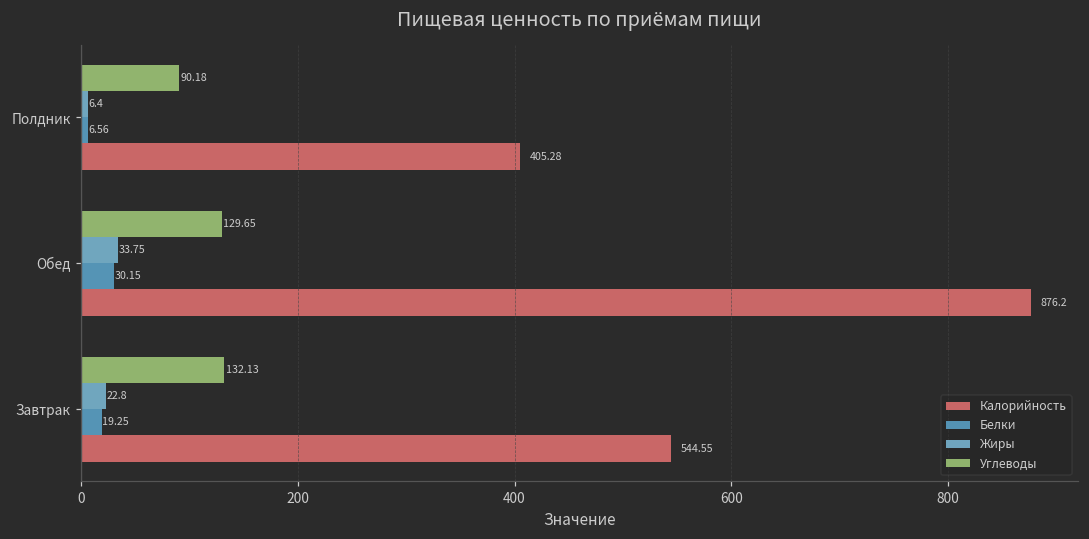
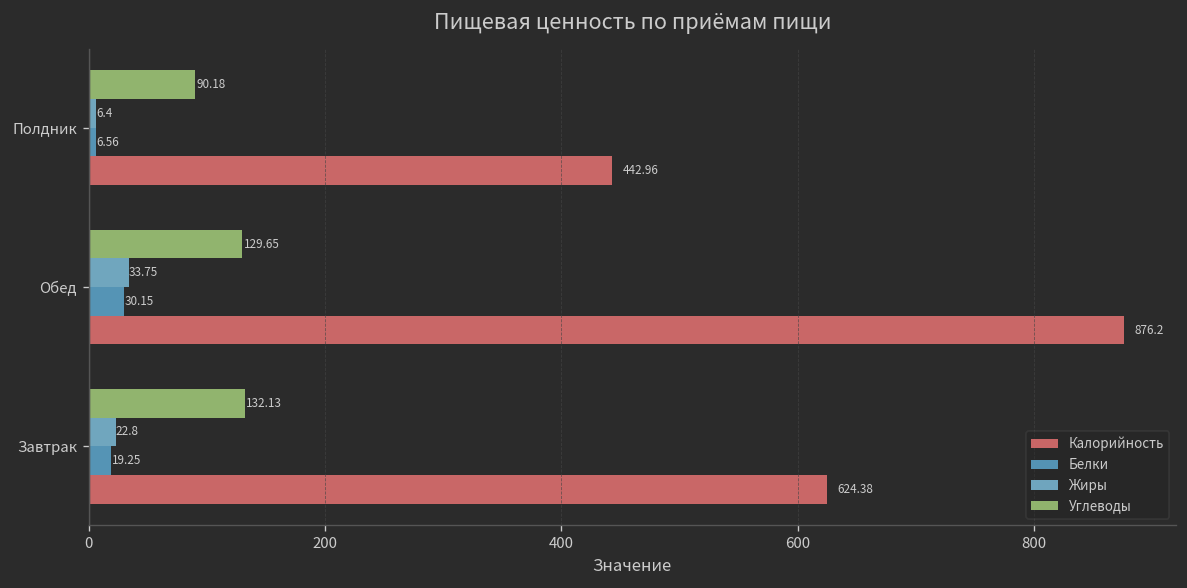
  {
    "Калорийность": {
-     "Полдник": 405.28,
+     "Полдник": 442.96,
      "Обед": 876.2,
-     "Завтрак": 544.55
+     "Завтрак": 624.38
    },
    "Углеводы": {
      "Полдник": 90.18,
      "Обед": 129.65,
      "Завтрак": 132.13
    }
  }
